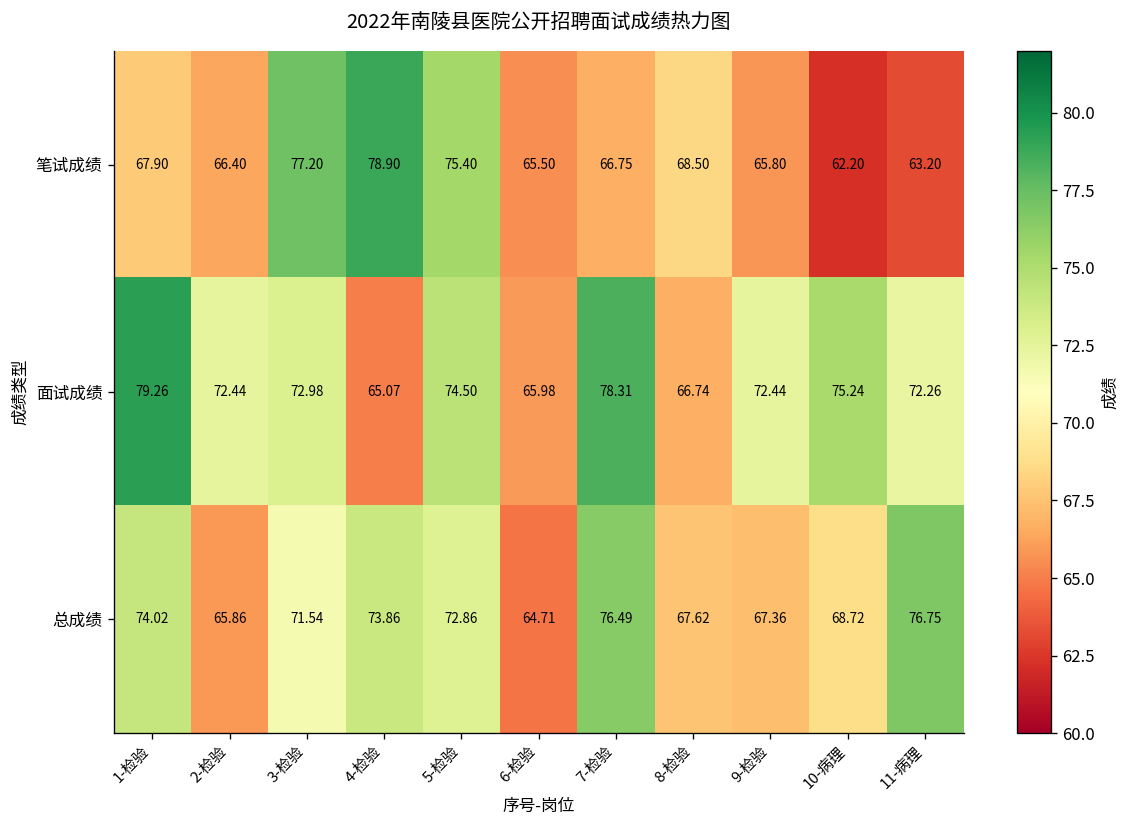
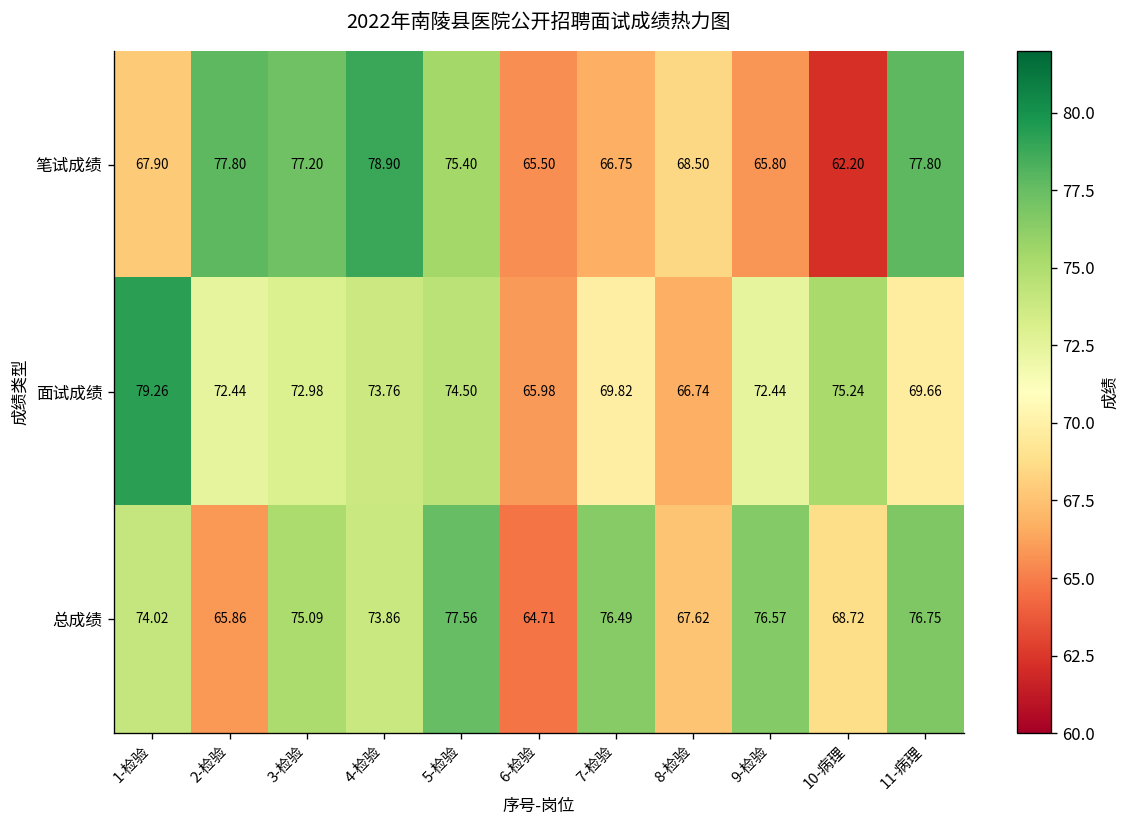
  {
    "笔试成绩": {
      "1-检验": 67.90,
-     "2-检验": 66.40,
+     "2-检验": 77.80,
      "3-检验": 77.20,
      "4-检验": 78.90,
      "5-检验": 75.40,
      "6-检验": 65.50,
      "7-检验": 66.75,
      "8-检验": 68.50,
      "9-检验": 65.80,
      "10-病理": 62.20,
-     "11-病理": 63.20
+     "11-病理": 77.80
    },
    "面试成绩": {
      "1-检验": 79.26,
      "2-检验": 72.44,
      "3-检验": 72.98,
-     "4-检验": 65.07,
+     "4-检验": 73.76,
      "5-检验": 74.50,
      "6-检验": 65.98,
-     "7-检验": 78.31,
+     "7-检验": 69.82,
      "8-检验": 66.74,
      "9-检验": 72.44,
      "10-病理": 75.24,
-     "11-病理": 72.26
+     "11-病理": 69.66
    },
    "总成绩": {
      "1-检验": 74.02,
      "2-检验": 65.86,
-     "3-检验": 71.54,
+     "3-检验": 75.09,
      "4-检验": 73.86,
-     "5-检验": 72.86,
+     "5-检验": 77.56,
      "6-检验": 64.71,
      "7-检验": 76.49,
      "8-检验": 67.62,
-     "9-检验": 67.36,
+     "9-检验": 76.57,
      "10-病理": 68.72,
      "11-病理": 76.75
    }
  }
